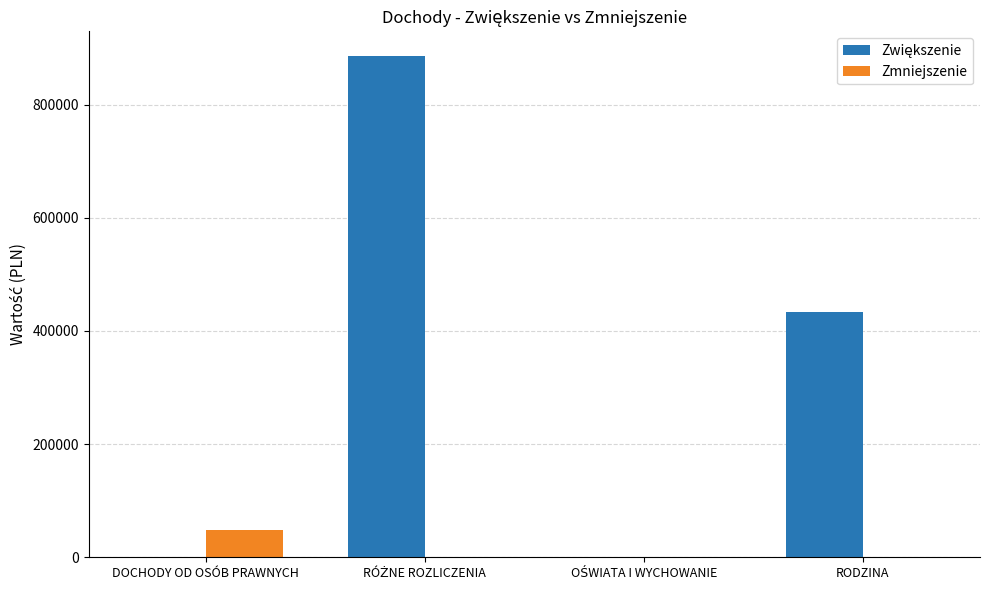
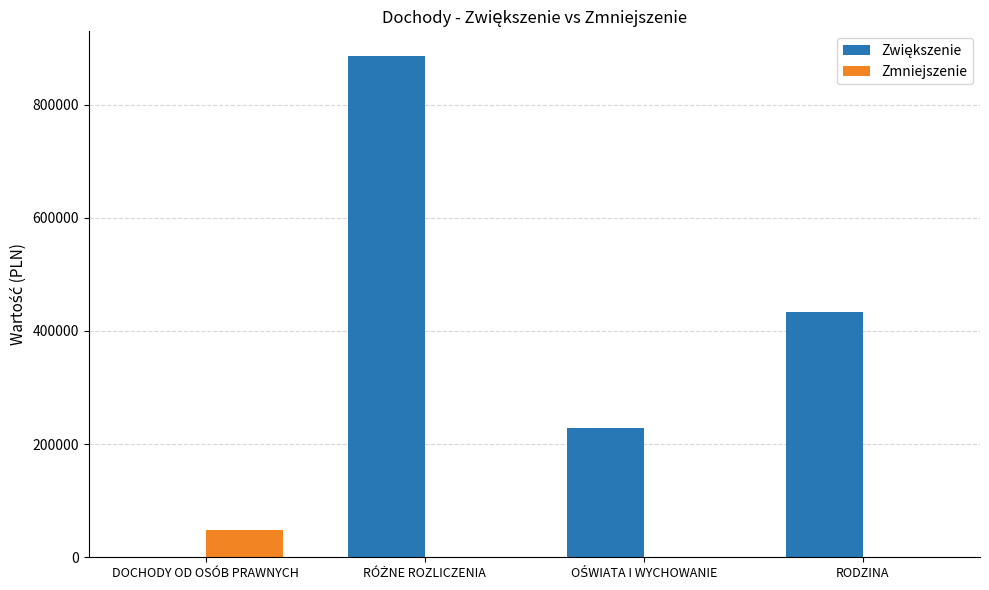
  {
    "Zwiększenie": {
      "DOCHODY OD OSÓB PRAWNYCH": 0,
      "RÓŻNE ROZLICZENIA": 890000,
-     "OŚWIATA I WYCHOWANIE": 0,
+     "OŚWIATA I WYCHOWANIE": 230000,
      "RODZINA": 430000
    },
    "Zmniejszenie": {
      "DOCHODY OD OSÓB PRAWNYCH": 50000,
      "RÓŻNE ROZLICZENIA": 0,
      "OŚWIATA I WYCHOWANIE": 0,
      "RODZINA": 0
    }
  }
